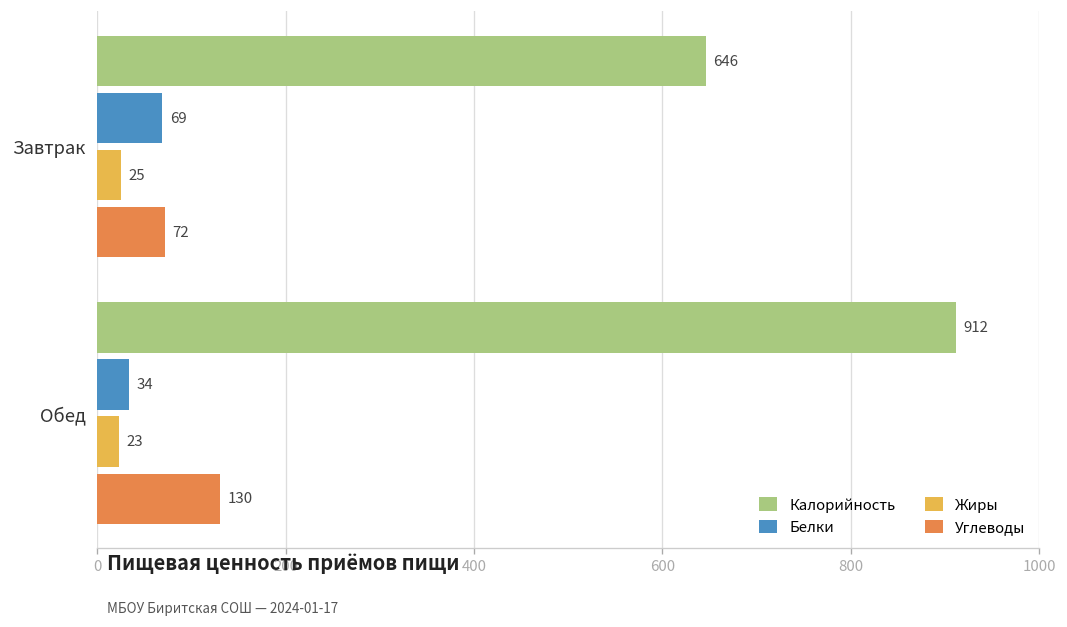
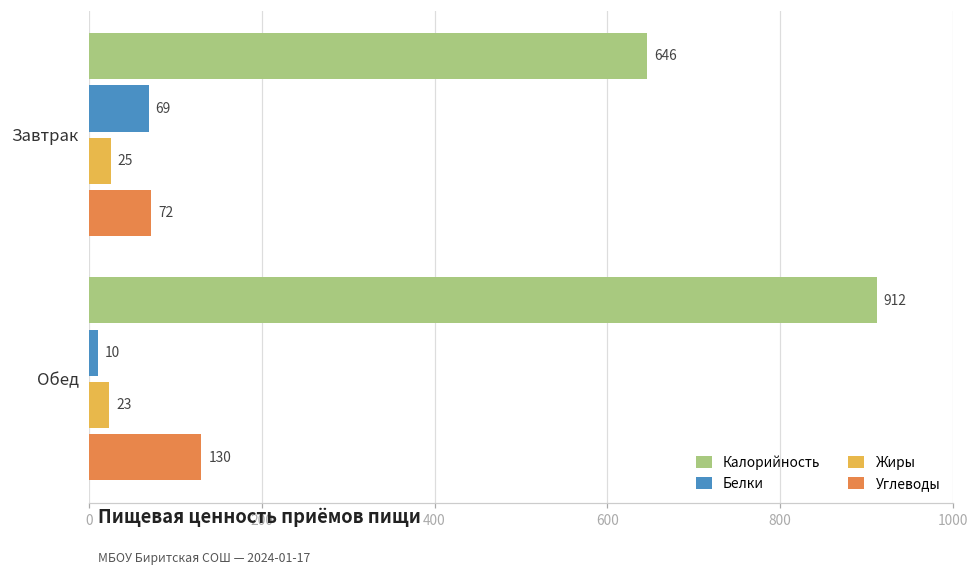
  {
    "Калорийность": {
      "Завтрак": 646,
      "Обед": 912
    },
    "Белки": {
      "Завтрак": 69,
-     "Обед": 34
+     "Обед": 10
    }
  }
